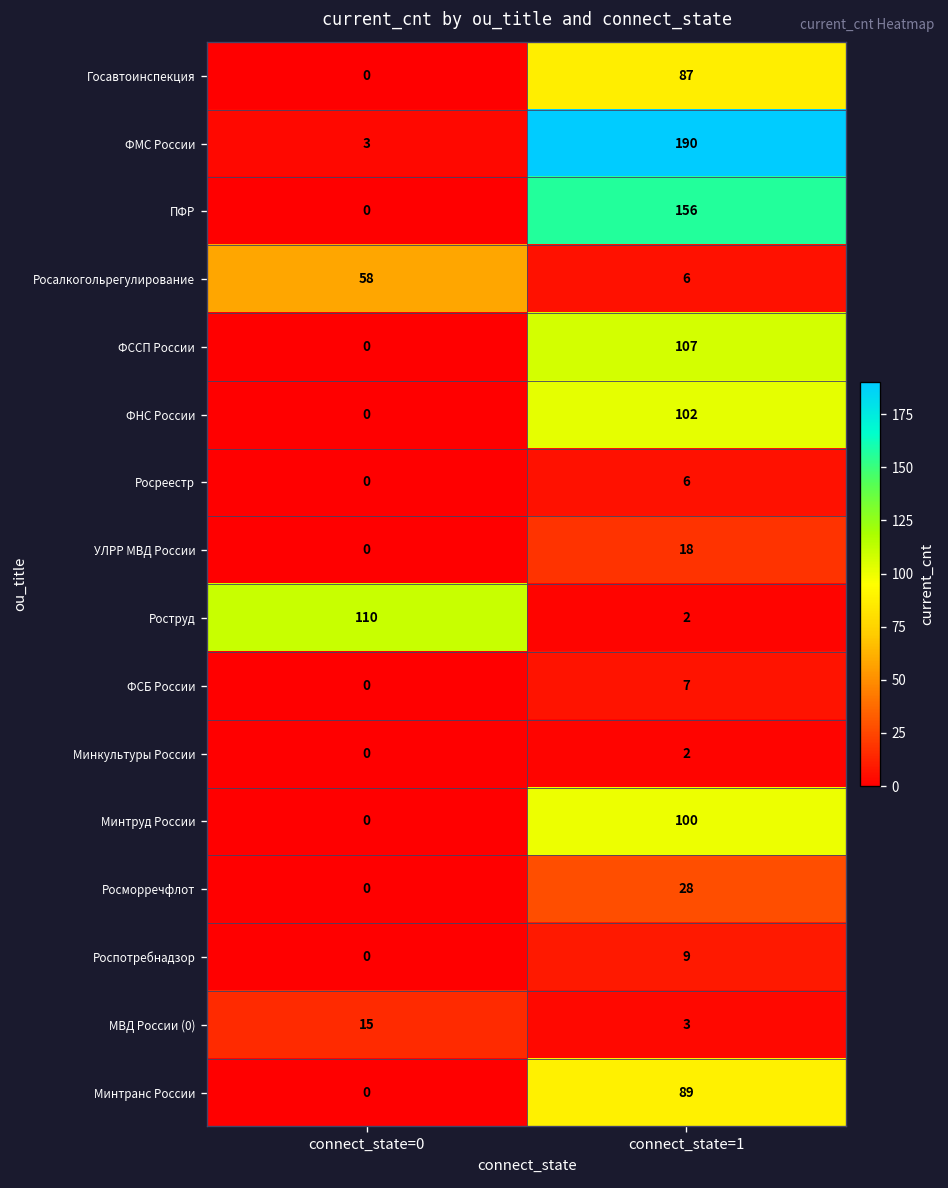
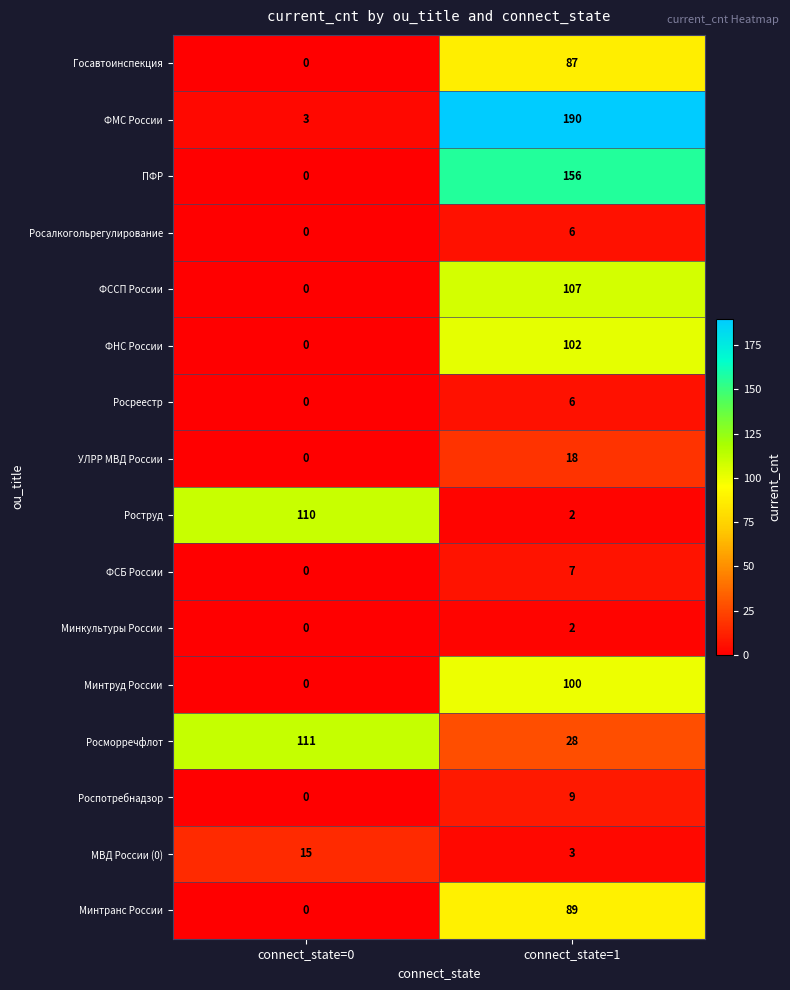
  {
    "Госавтоинспекция": {
      "connect_state=0": 0,
      "connect_state=1": 87
    },
    "ФМС России": {
      "connect_state=0": 3,
      "connect_state=1": 190
    },
    "ПФР": {
      "connect_state=0": 0,
      "connect_state=1": 156
    },
    "Росалкогольрегулирование": {
-     "connect_state=0": 58,
+     "connect_state=0": 0,
      "connect_state=1": 6
    },
    "ФССП России": {
      "connect_state=0": 0,
      "connect_state=1": 107
    },
    "ФНС России": {
      "connect_state=0": 0,
      "connect_state=1": 102
    },
    "Росреестр": {
      "connect_state=0": 0,
      "connect_state=1": 6
    },
    "УЛРР МВД России": {
      "connect_state=0": 0,
      "connect_state=1": 18
    },
    "Роструд": {
      "connect_state=0": 110,
      "connect_state=1": 2
    },
    "ФСБ России": {
      "connect_state=0": 0,
      "connect_state=1": 7
    },
    "Минкультуры России": {
      "connect_state=0": 0,
      "connect_state=1": 2
    },
    "Минтруд России": {
      "connect_state=0": 0,
      "connect_state=1": 100
    },
    "Росморречфлот": {
-     "connect_state=0": 0,
+     "connect_state=0": 111,
      "connect_state=1": 28
    },
    "Роспотребнадзор": {
      "connect_state=0": 0,
      "connect_state=1": 9
    },
    "МВД России (0)": {
      "connect_state=0": 15,
      "connect_state=1": 3
    },
    "Минтранс России": {
      "connect_state=0": 0,
      "connect_state=1": 89
    }
  }
